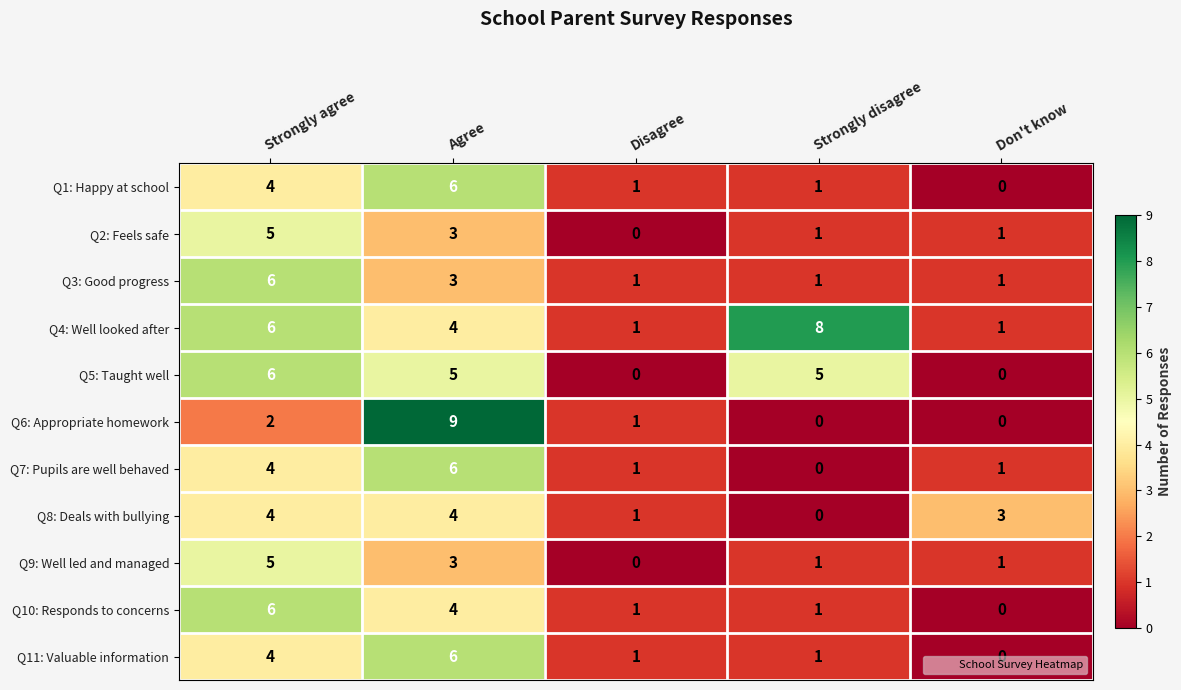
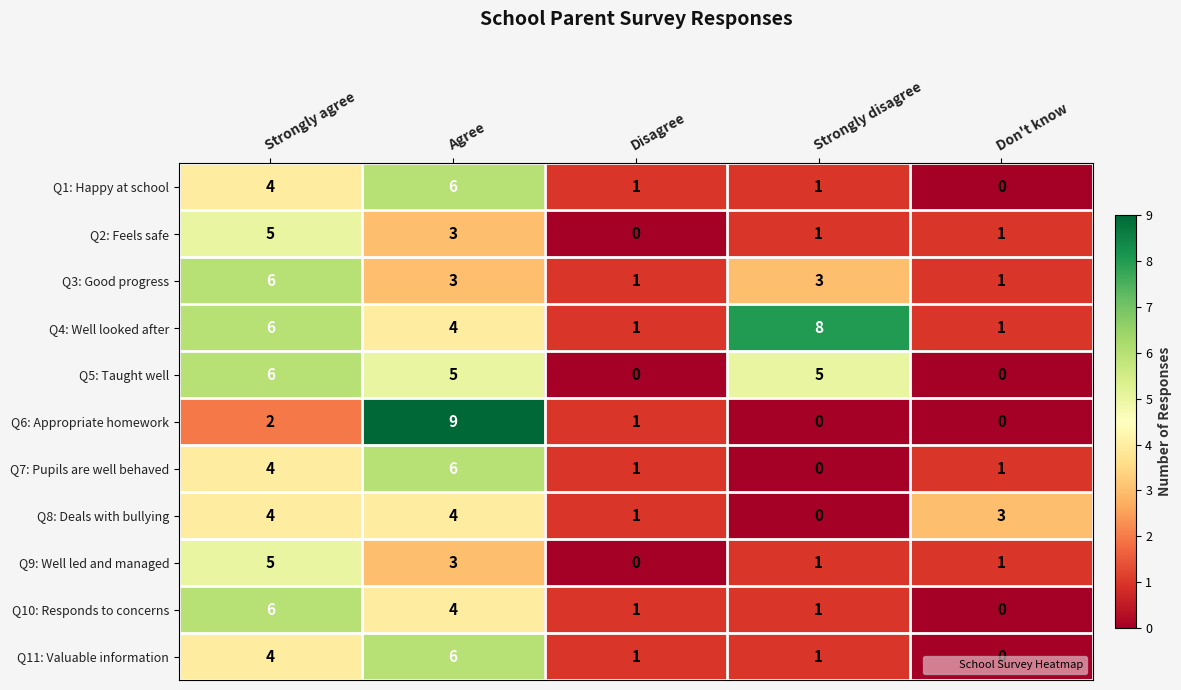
  {
    "Q1: Happy at school": {
      "Strongly agree": 4,
      "Agree": 6,
      "Disagree": 1,
      "Strongly disagree": 1,
      "Don't know": 0
    },
    "Q2: Feels safe": {
      "Strongly agree": 5,
      "Agree": 3,
      "Disagree": 0,
      "Strongly disagree": 1,
      "Don't know": 1
    },
    "Q3: Good progress": {
      "Strongly agree": 6,
      "Agree": 3,
      "Disagree": 1,
-     "Strongly disagree": 1,
+     "Strongly disagree": 3,
      "Don't know": 1
    },
    "Q4: Well looked after": {
      "Strongly agree": 6,
      "Agree": 4,
      "Disagree": 1,
      "Strongly disagree": 8,
      "Don't know": 1
    },
    "Q5: Taught well": {
      "Strongly agree": 6,
      "Agree": 5,
      "Disagree": 0,
      "Strongly disagree": 5,
      "Don't know": 0
    },
    "Q6: Appropriate homework": {
      "Strongly agree": 2,
      "Agree": 9,
      "Disagree": 1,
      "Strongly disagree": 0,
      "Don't know": 0
    },
    "Q7: Pupils are well behaved": {
      "Strongly agree": 4,
      "Agree": 6,
      "Disagree": 1,
      "Strongly disagree": 0,
      "Don't know": 1
    },
    "Q8: Deals with bullying": {
      "Strongly agree": 4,
      "Agree": 4,
      "Disagree": 1,
      "Strongly disagree": 0,
      "Don't know": 3
    },
    "Q9: Well led and managed": {
      "Strongly agree": 5,
      "Agree": 3,
      "Disagree": 0,
      "Strongly disagree": 1,
      "Don't know": 1
    },
    "Q10: Responds to concerns": {
      "Strongly agree": 6,
      "Agree": 4,
      "Disagree": 1,
      "Strongly disagree": 1,
      "Don't know": 0
    },
    "Q11: Valuable information": {
      "Strongly agree": 4,
      "Agree": 6,
      "Disagree": 1,
      "Strongly disagree": 1
    }
  }
